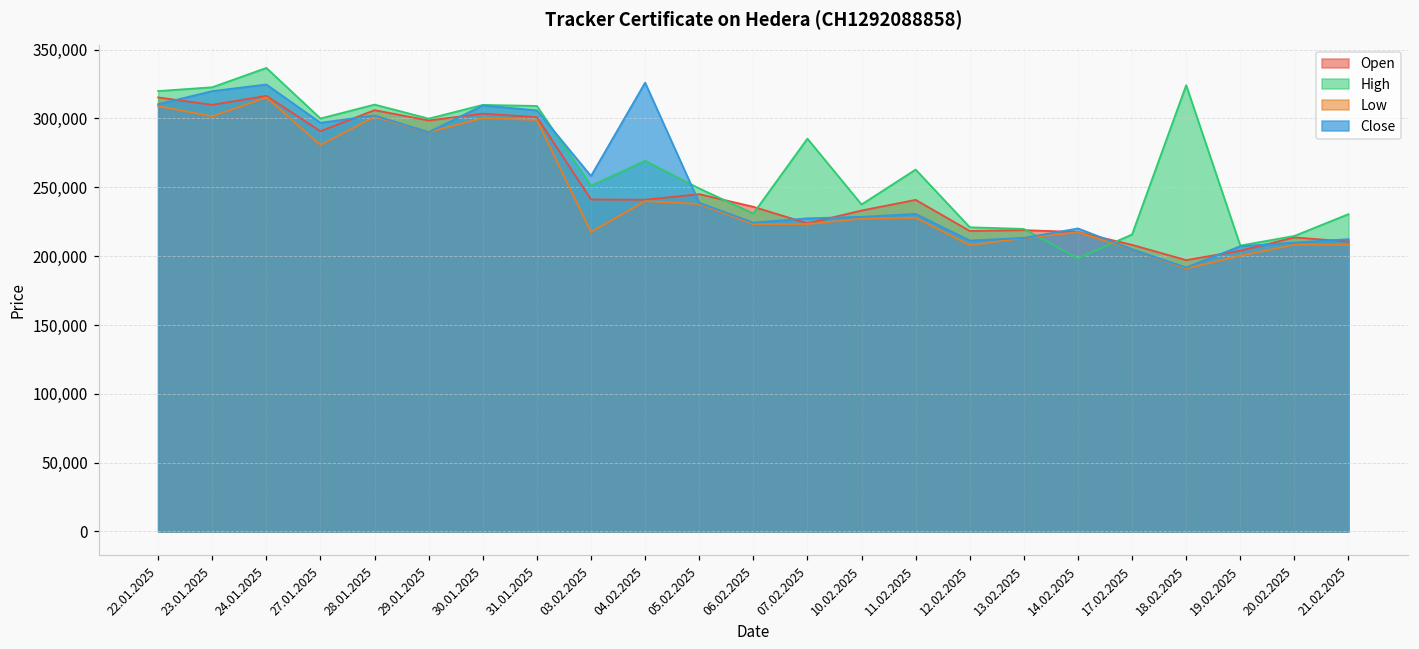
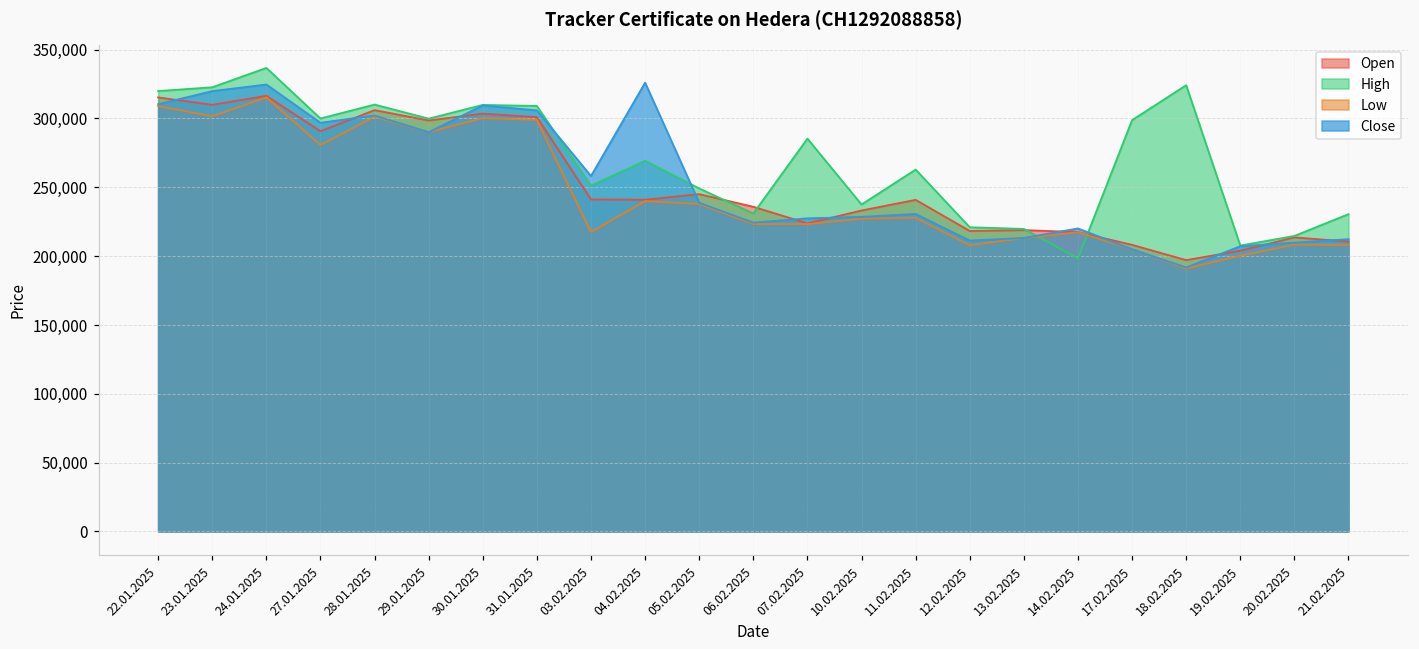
  {
    "High": {
      "22.01.2025": "320,000",
      "23.01.2025": "323,000",
      "24.01.2025": "337,000",
      "27.01.2025": "300,000",
      "28.01.2025": "310,000",
      "31.01.2025": "309,000",
      "03.02.2025": "251,000",
      "04.02.2025": "269,000",
      "05.02.2025": "249,000",
      "06.02.2025": "231,000",
      "07.02.2025": "285,000",
      "10.02.2025": "238,000",
      "11.02.2025": "263,000",
      "12.02.2025": "221,000",
      "14.02.2025": "198,000",
-     "17.02.2025": "216,000",
+     "17.02.2025": "299,000",
      "18.02.2025": "324,000",
      "21.02.2025": "231,000"
    },
    "Close": {
      "23.01.2025": "320,000",
      "24.01.2025": "325,000",
      "27.01.2025": "297,000",
      "31.01.2025": "306,000",
      "03.02.2025": "258,000",
      "04.02.2025": "326,000",
      "07.02.2025": "227,000",
      "11.02.2025": "231,000",
      "12.02.2025": "211,000",
      "14.02.2025": "220,000"
    }
  }
